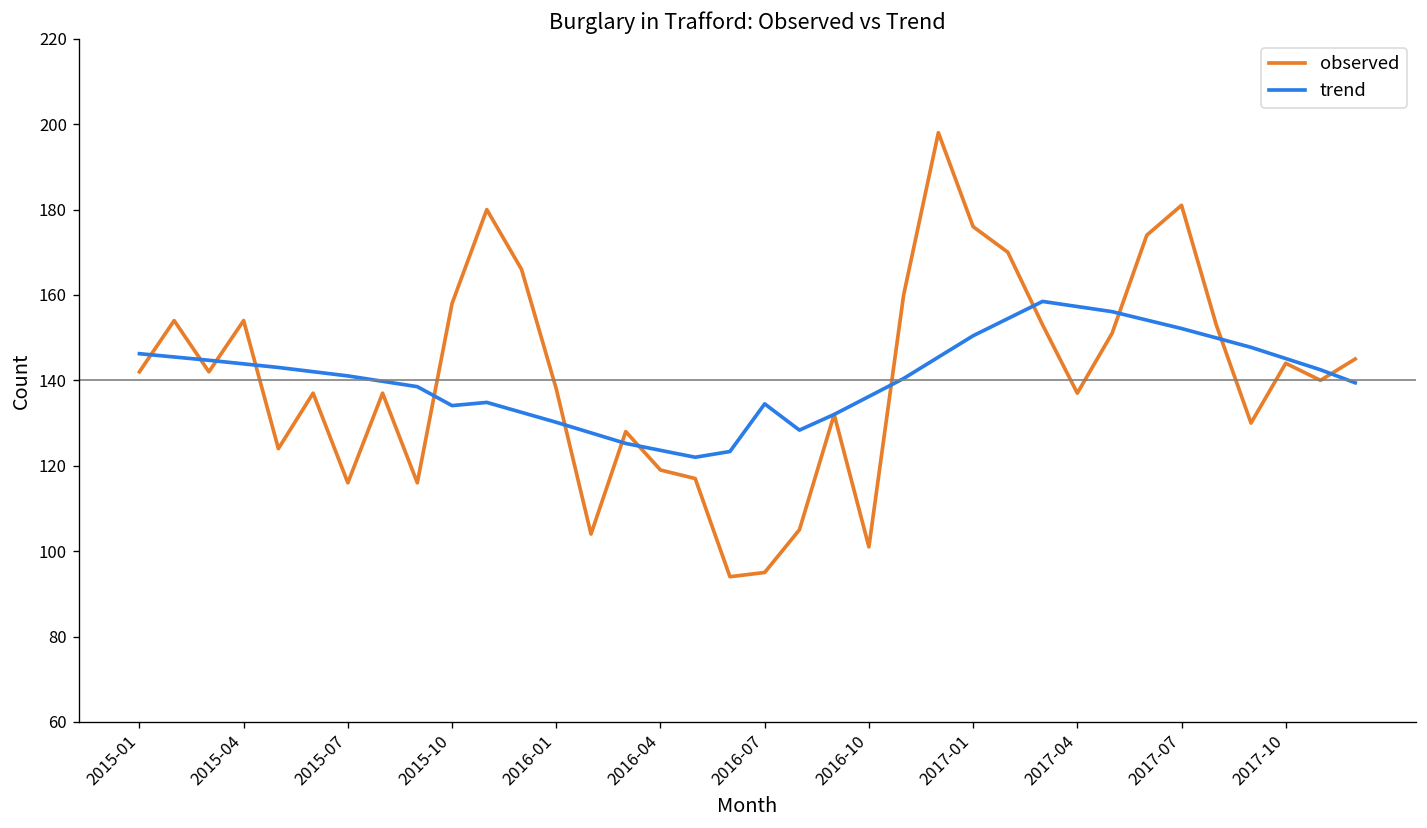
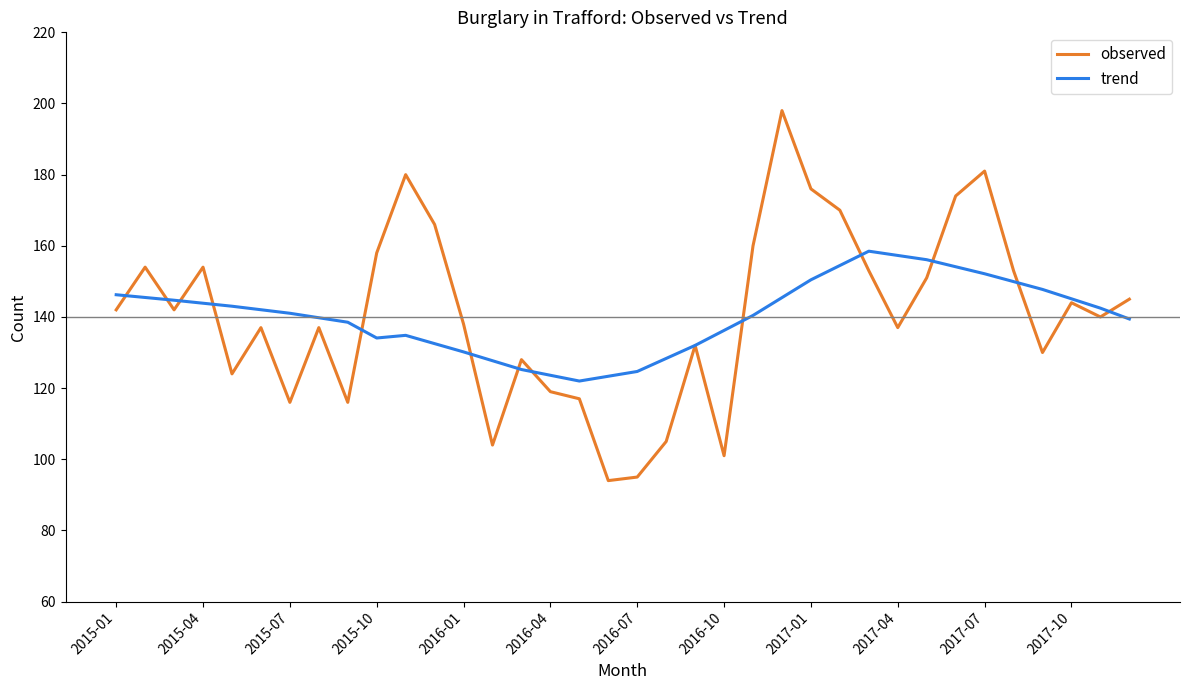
  {
    "observed": {
      "2015-01": 142,
      "2015-04": 154,
      "2015-07": 116,
      "2015-10": 158,
      "2016-01": 138,
      "2016-04": 119,
      "2016-07": 95,
      "2016-10": 101,
      "2017-01": 176,
      "2017-04": 137,
      "2017-07": 181,
      "2017-10": 144
    },
    "trend": {
      "2015-01": 146,
      "2015-04": 144,
      "2015-07": 141,
      "2015-10": 134,
      "2016-01": 130,
      "2016-04": 124,
-     "2016-07": 134,
+     "2016-07": 125,
      "2016-10": 136,
      "2017-01": 150,
      "2017-04": 157,
      "2017-07": 152,
      "2017-10": 145
    }
  }
